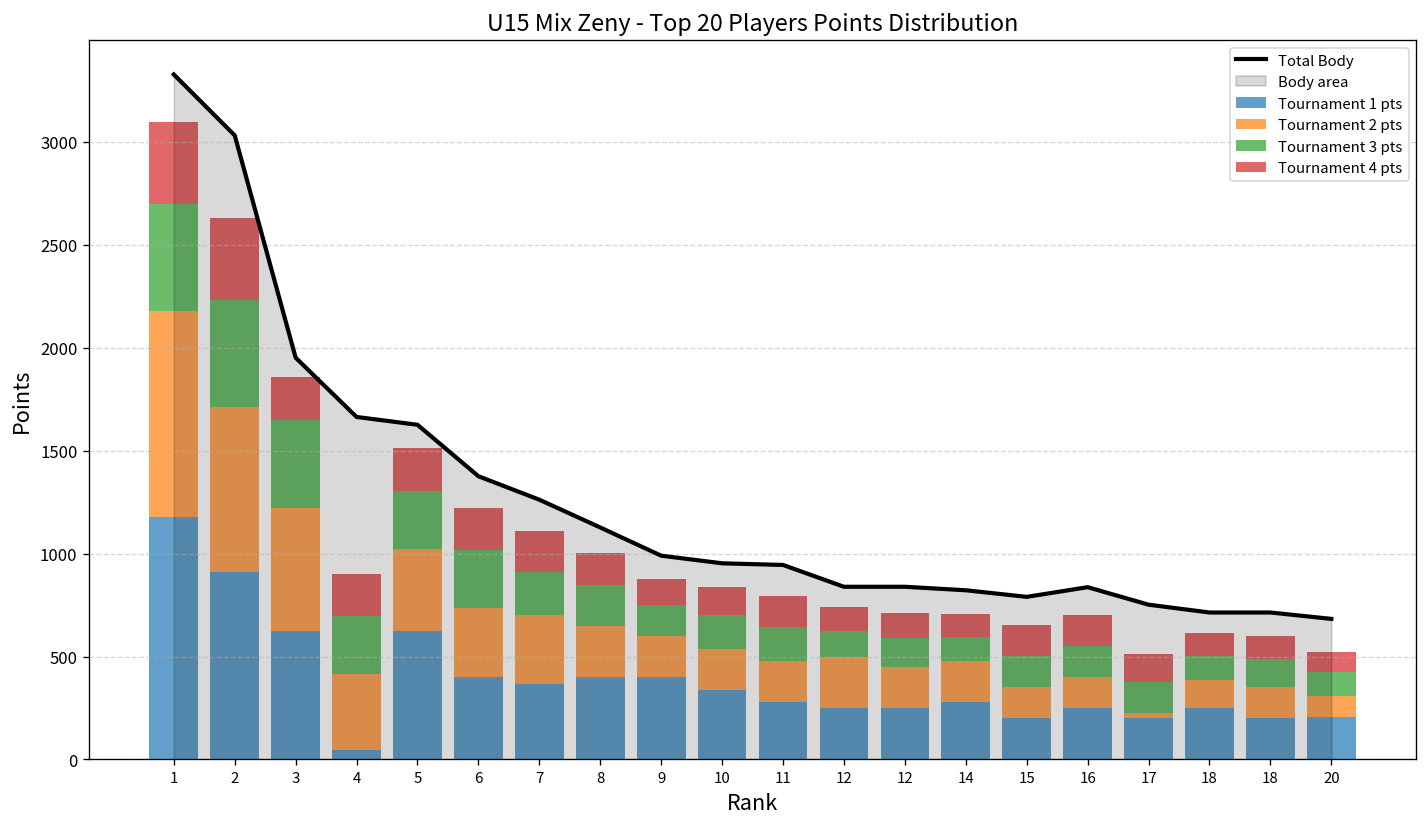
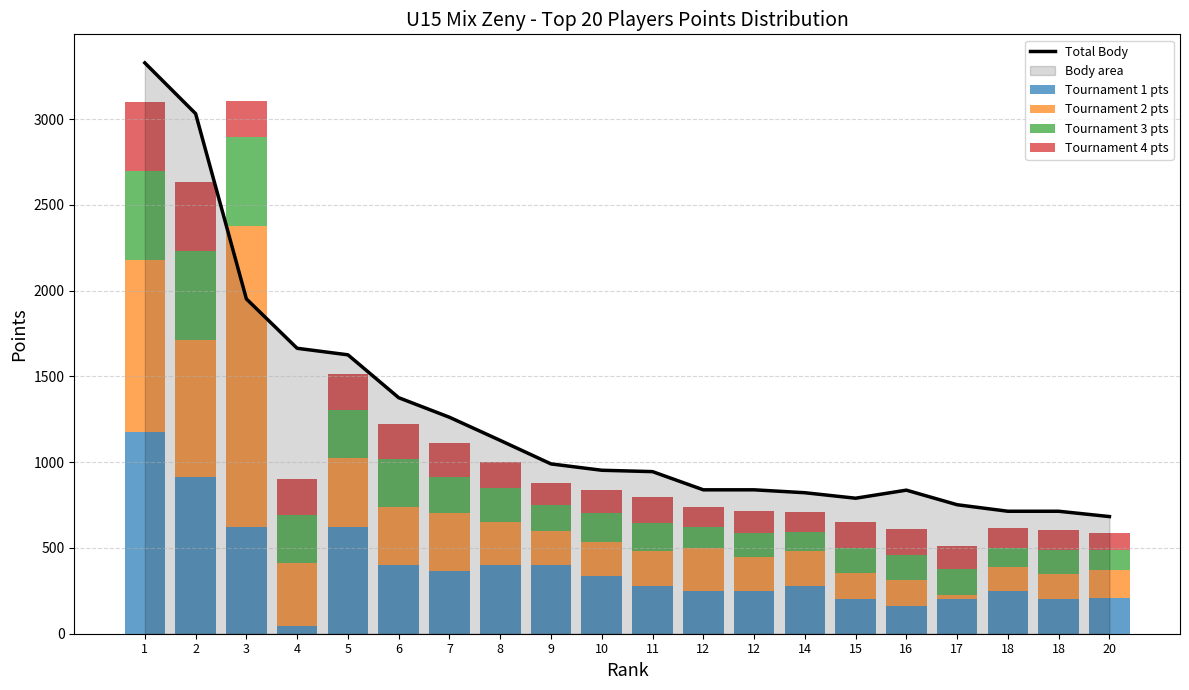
  {
    "Body area": {
      "1": 3330,
      "2": 3030,
      "3": 1950,
      "4": 1660,
      "5": 1630,
      "6": 1380,
      "7": 1260,
      "8": 1130,
      "9": 990,
      "10": 950,
      "11": 950,
      "14": 820,
      "15": 790,
      "16": 840,
      "17": 750,
      "20": 680
    },
    "Tournament 1 pts": {
      "1": 1180,
      "2": 910,
      "3": 620,
      "4": 50,
      "5": 620,
      "6": 400,
      "7": 370,
      "8": 400,
      "9": 400,
      "10": 340,
      "11": 280,
      "14": 280,
      "15": 200,
-     "16": 250,
+     "16": 160,
      "17": 200,
      "20": 210
    },
    "Tournament 2 pts": {
      "1": 1000,
      "2": 800,
-     "3": 600,
+     "3": 1750,
      "4": 370,
      "5": 400,
      "6": 340,
      "7": 340,
      "8": 250,
      "9": 200,
      "10": 200,
      "11": 200,
      "14": 200,
      "15": 150,
      "16": 150,
      "17": 30,
-     "20": 100
+     "20": 170
    },
    "Tournament 3 pts": {
      "1": 520,
      "2": 520,
-     "3": 430,
+     "3": 520,
      "4": 280,
      "5": 280,
      "6": 280,
      "7": 210,
      "8": 200,
      "9": 150,
      "10": 170,
      "11": 170,
      "14": 110,
      "15": 150,
      "16": 150,
      "17": 150,
      "20": 110
    },
    "Tournament 4 pts": {
      "1": 400,
      "2": 400,
      "3": 210,
      "4": 210,
      "5": 210,
      "6": 210,
      "7": 200,
      "8": 150,
      "9": 130,
      "10": 140,
      "11": 150,
      "14": 110,
      "15": 150,
      "16": 150,
      "17": 140,
      "20": 100
    }
  }
